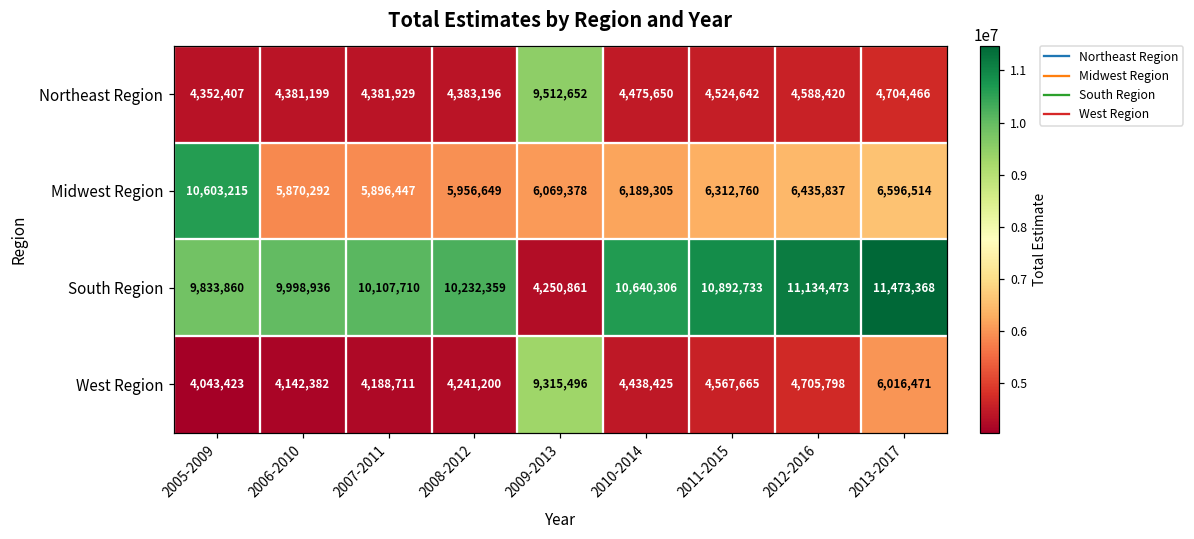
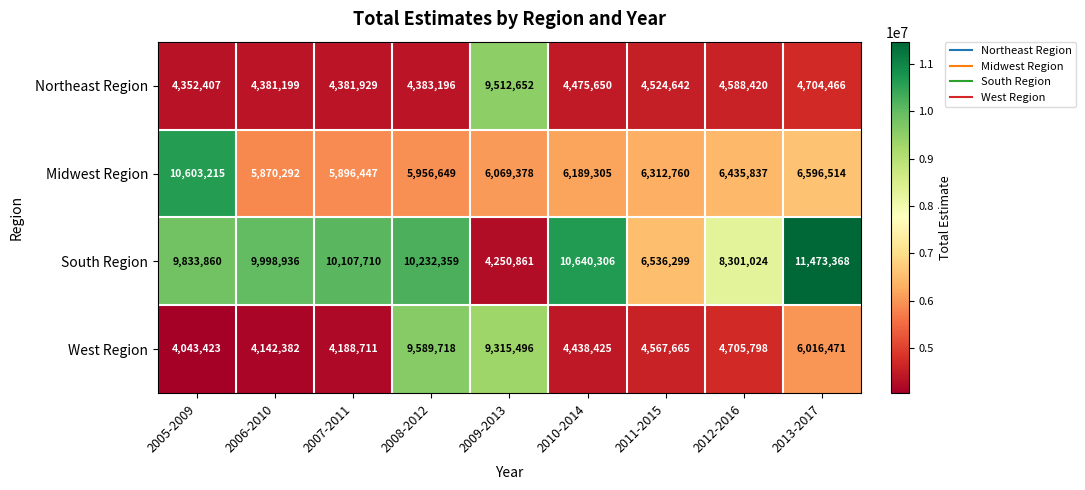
  {
    "Northeast Region": {
      "2005-2009": "4,352,407",
      "2006-2010": "4,381,199",
      "2007-2011": "4,381,929",
      "2008-2012": "4,383,196",
      "2009-2013": "9,512,652",
      "2010-2014": "4,475,650",
      "2011-2015": "4,524,642",
      "2012-2016": "4,588,420",
      "2013-2017": "4,704,466"
    },
    "Midwest Region": {
      "2005-2009": "10,603,215",
      "2006-2010": "5,870,292",
      "2007-2011": "5,896,447",
      "2008-2012": "5,956,649",
      "2009-2013": "6,069,378",
      "2010-2014": "6,189,305",
      "2011-2015": "6,312,760",
      "2012-2016": "6,435,837",
      "2013-2017": "6,596,514"
    },
    "South Region": {
      "2005-2009": "9,833,860",
      "2006-2010": "9,998,936",
      "2007-2011": "10,107,710",
      "2008-2012": "10,232,359",
      "2009-2013": "4,250,861",
      "2010-2014": "10,640,306",
-     "2011-2015": "10,892,733",
-     "2012-2016": "11,134,473",
+     "2011-2015": "6,536,299",
+     "2012-2016": "8,301,024",
      "2013-2017": "11,473,368"
    },
    "West Region": {
      "2005-2009": "4,043,423",
      "2006-2010": "4,142,382",
      "2007-2011": "4,188,711",
-     "2008-2012": "4,241,200",
+     "2008-2012": "9,589,718",
      "2009-2013": "9,315,496",
      "2010-2014": "4,438,425",
      "2011-2015": "4,567,665",
      "2012-2016": "4,705,798",
      "2013-2017": "6,016,471"
    }
  }
